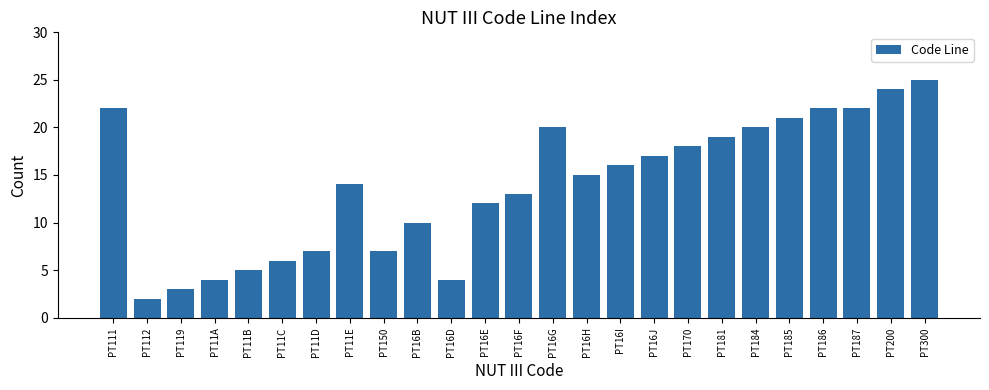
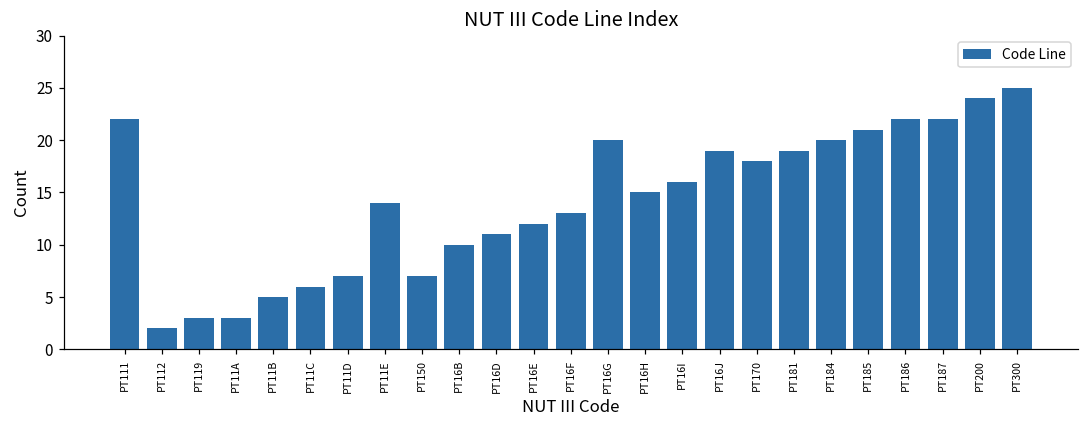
  {
    "PT111": 22,
    "PT112": 2,
    "PT119": 3,
-   "PT11A": 4,
+   "PT11A": 3,
    "PT11B": 5,
    "PT11C": 6,
    "PT11D": 7,
    "PT11E": 14,
    "PT150": 7,
    "PT16B": 10,
-   "PT16D": 4,
+   "PT16D": 11,
    "PT16E": 12,
    "PT16F": 13,
    "PT16G": 20,
    "PT16H": 15,
    "PT16I": 16,
-   "PT16J": 17,
+   "PT16J": 19,
    "PT170": 18,
    "PT181": 19,
    "PT184": 20,
    "PT185": 21,
    "PT186": 22,
    "PT187": 22,
    "PT200": 24,
    "PT300": 25
  }
